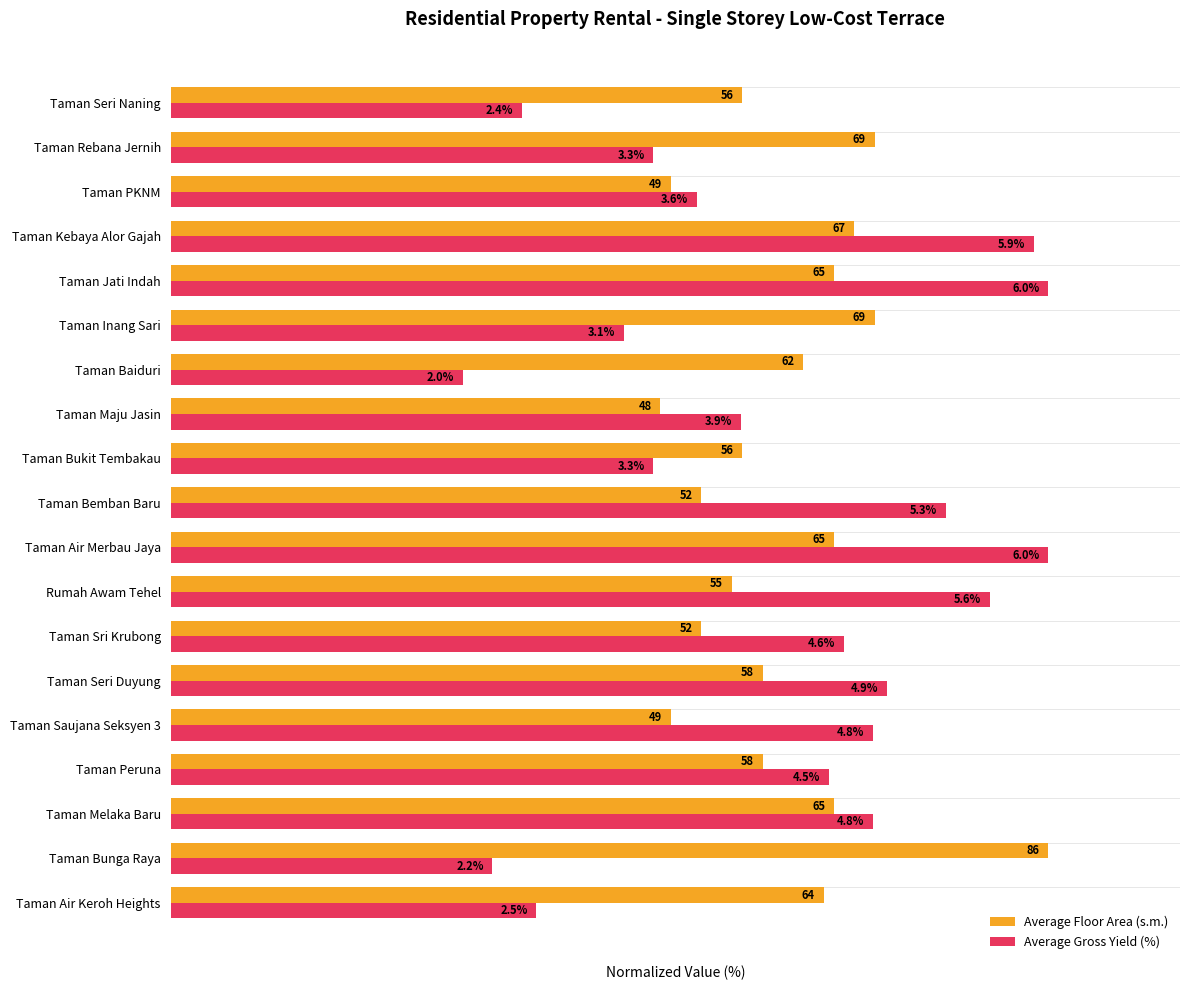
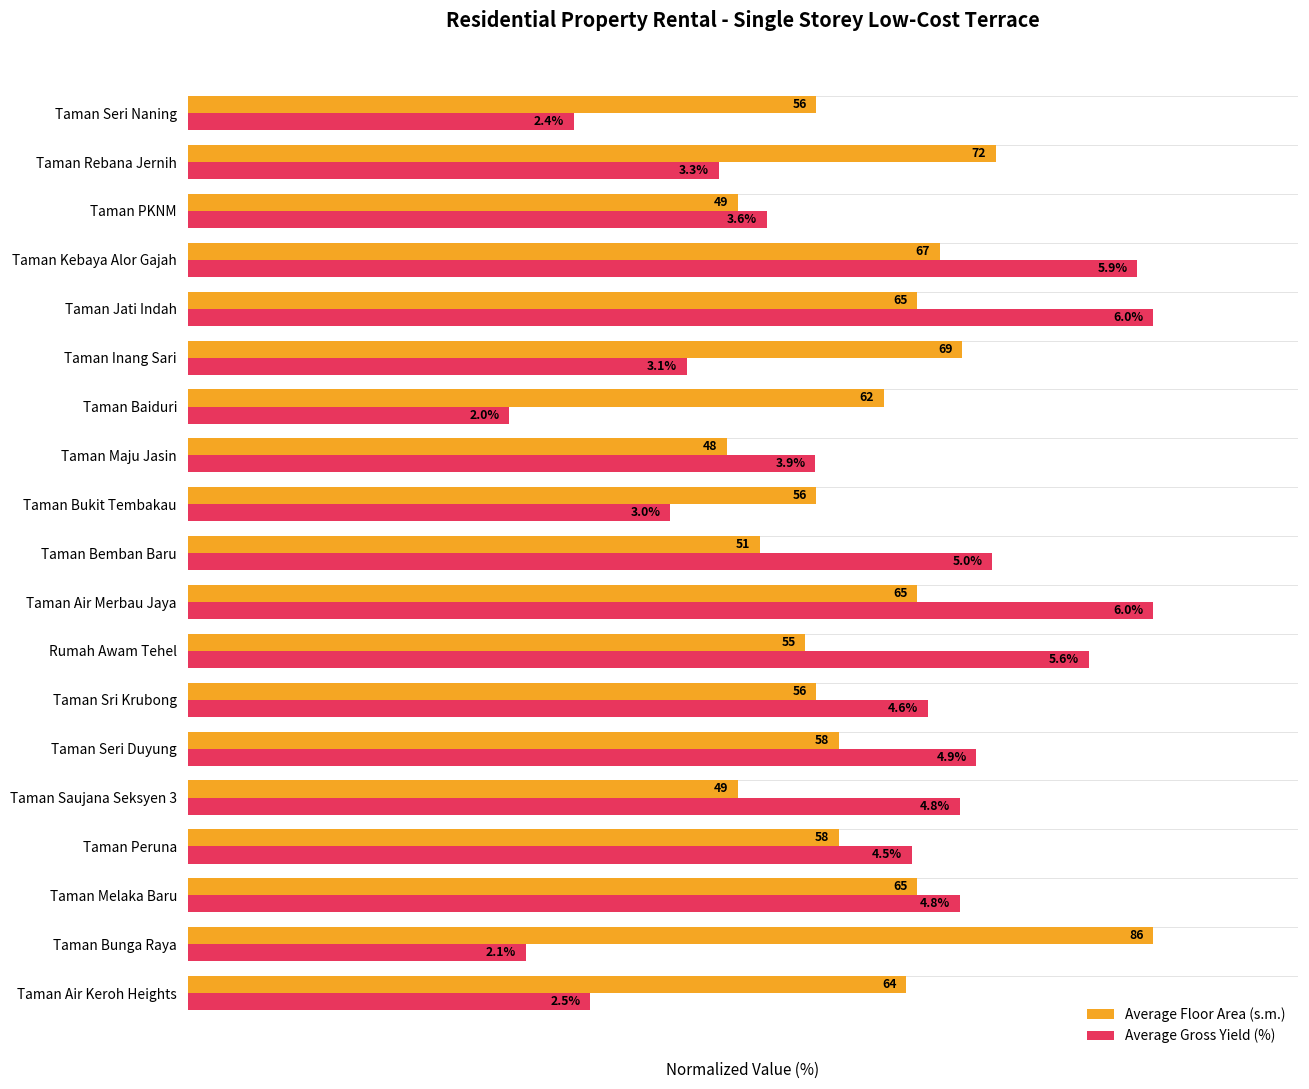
  {
    "Average Floor Area (s.m.)": {
-     "Taman Rebana Jernih": "69",
-     "Taman Bemban Baru": "52",
-     "Taman Sri Krubong": "52"
+     "Taman Rebana Jernih": "72",
+     "Taman Bemban Baru": "51",
+     "Taman Sri Krubong": "56"
    },
    "Average Gross Yield (%)": {
-     "Taman Bukit Tembakau": "3.3%",
-     "Taman Bemban Baru": "5.3%",
-     "Taman Bunga Raya": "2.2%"
+     "Taman Bukit Tembakau": "3.0%",
+     "Taman Bemban Baru": "5.0%",
+     "Taman Bunga Raya": "2.1%"
    }
  }
